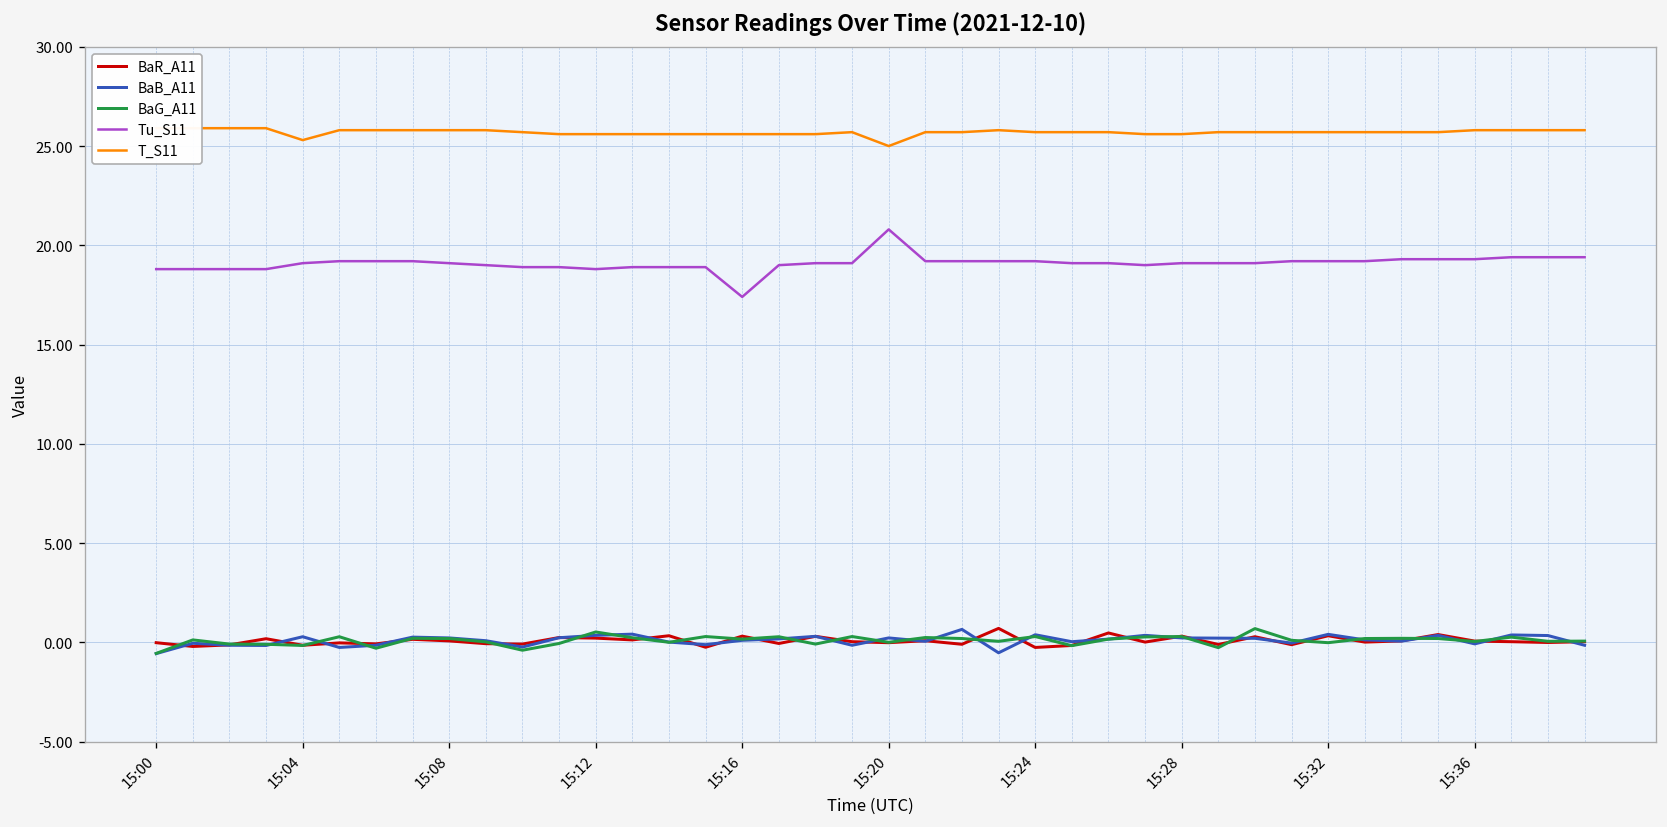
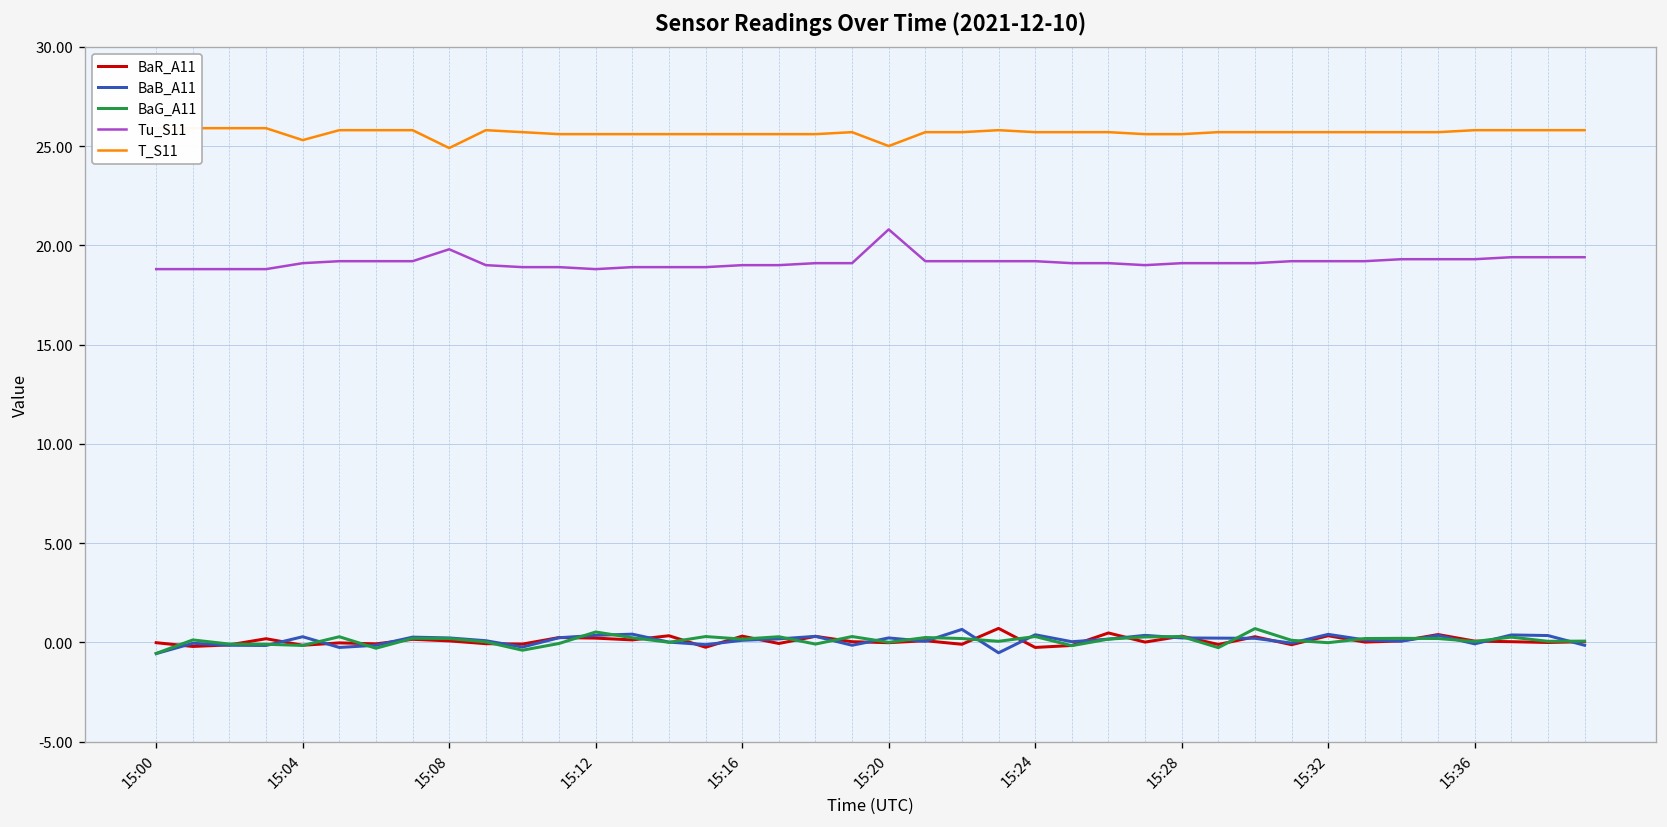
  {
    "BaR_A11": {
      "15:00": 0.0,
      "15:24": -0.3
    },
    "BaB_A11": {
      "15:04": 0.3,
      "15:20": 0.2
    },
    "BaG_A11": {
      "15:12": 0.5,
      "15:32": 0.0
    },
    "Tu_S11": {
      "15:00": 18.8,
      "15:04": 19.1,
-     "15:08": 19.1,
+     "15:08": 19.8,
      "15:12": 18.8,
-     "15:16": 17.4,
+     "15:16": 19.0,
      "15:20": 20.8,
      "15:24": 19.2,
      "15:28": 19.1,
      "15:32": 19.2,
      "15:36": 19.3
    },
    "T_S11": {
      "15:04": 25.3,
-     "15:08": 25.8,
+     "15:08": 24.9,
      "15:12": 25.6,
      "15:16": 25.6,
      "15:20": 25.0,
      "15:24": 25.7,
      "15:28": 25.6,
      "15:32": 25.7,
      "15:36": 25.8
    }
  }
